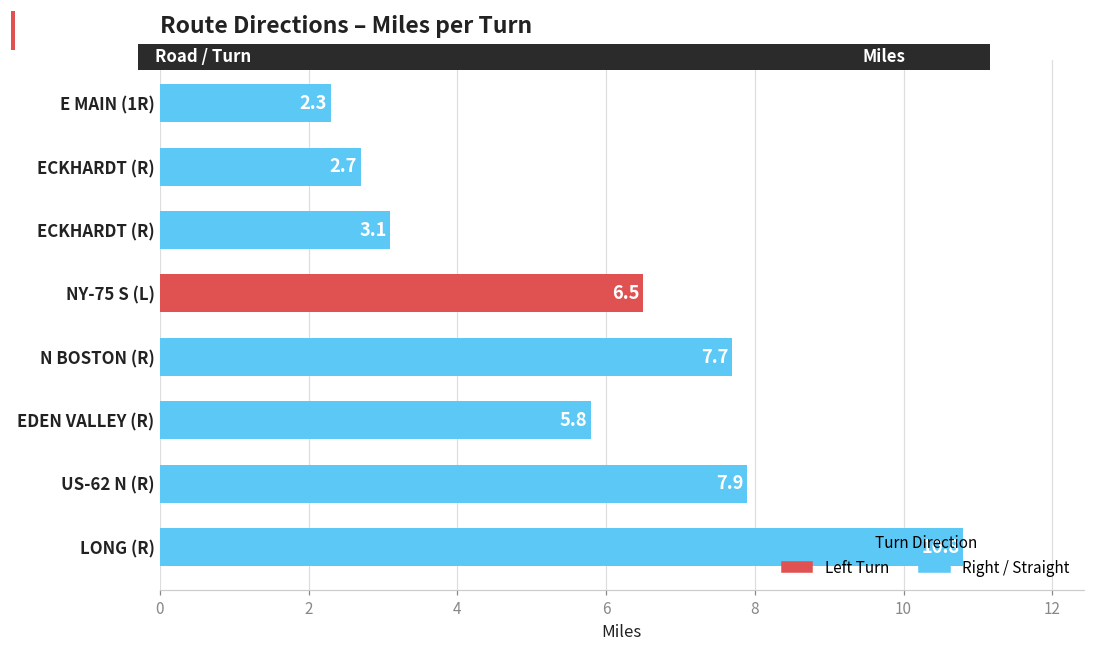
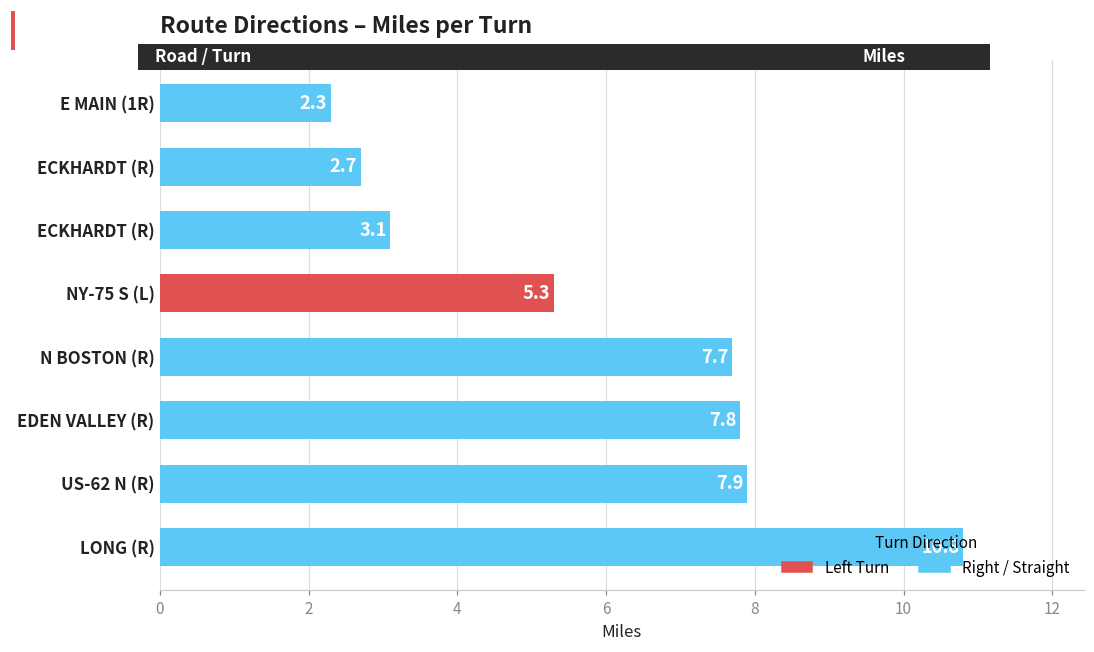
  {
    "E MAIN (1R)": 2.3,
-   "NY-75 S (L)": 6.5,
+   "NY-75 S (L)": 5.3,
    "N BOSTON (R)": 7.7,
-   "EDEN VALLEY (R)": 5.8,
+   "EDEN VALLEY (R)": 7.8,
    "US-62 N (R)": 7.9,
    "LONG (R)": 10.8
  }
